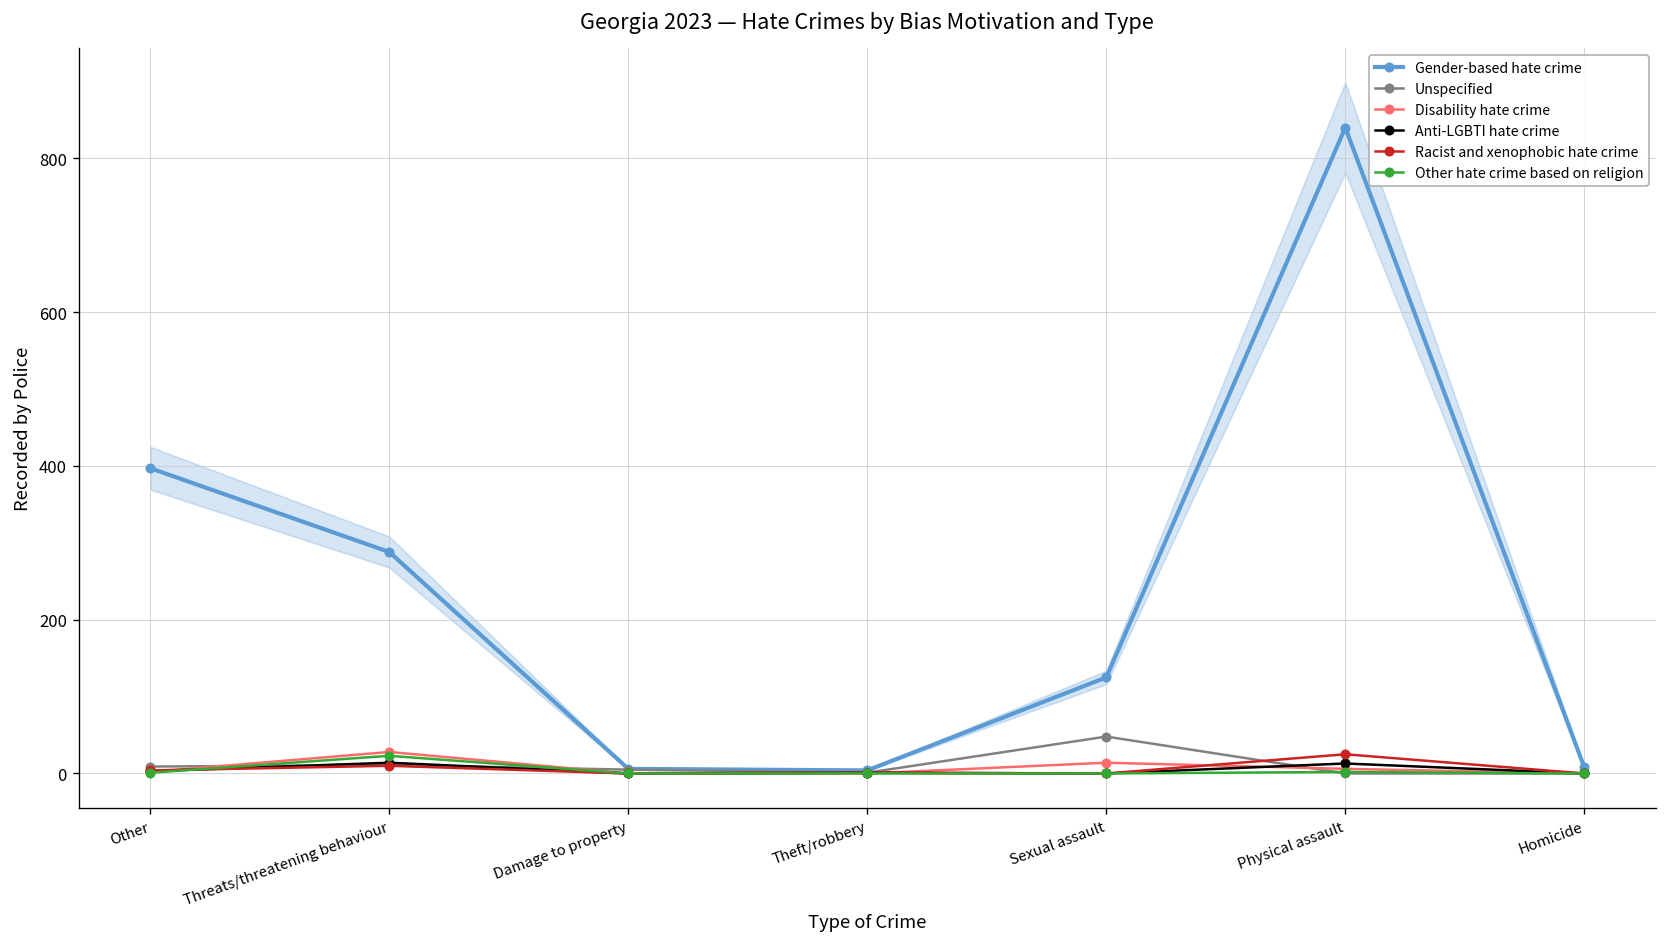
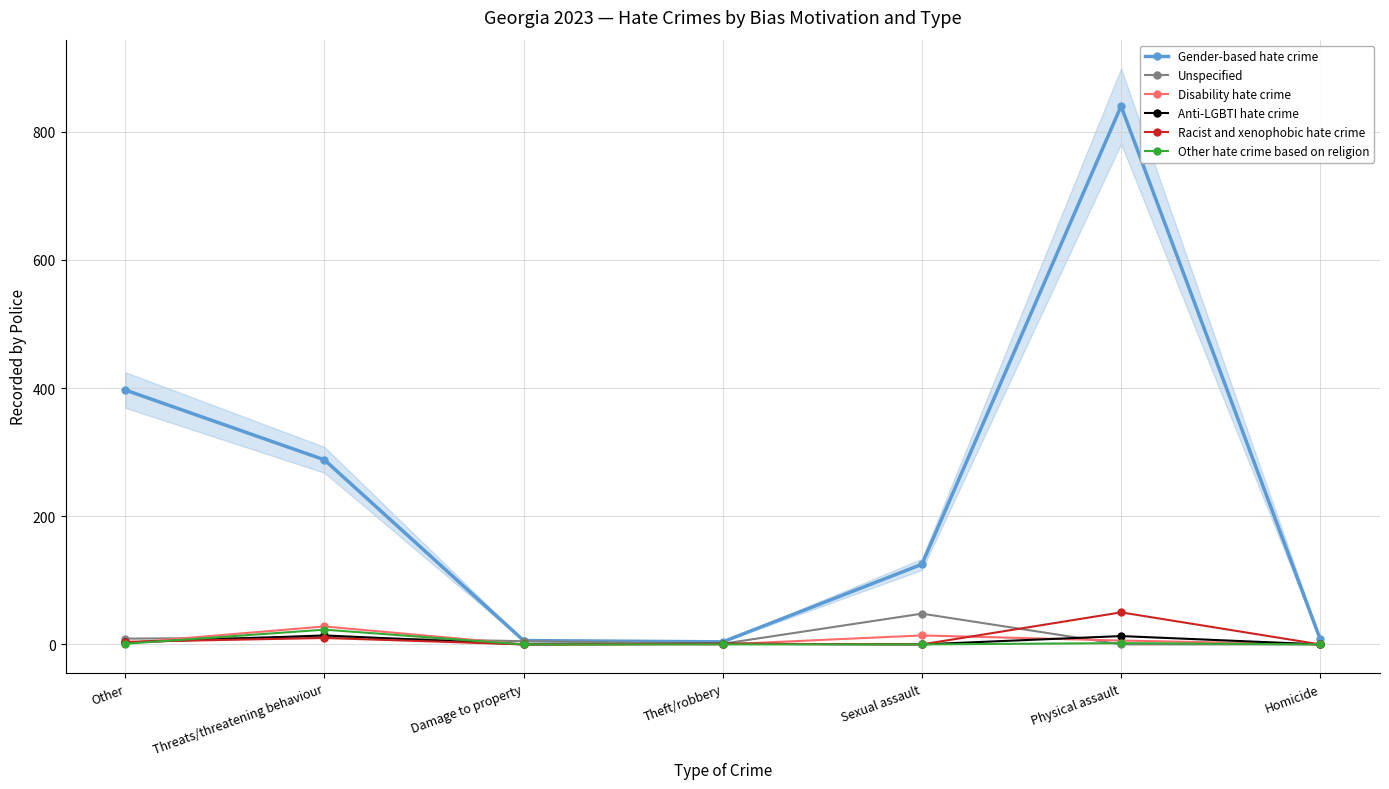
  {
    "Unspecified": {
      "Other": 10,
      "Sexual assault": 50
    },
    "Disability hate crime": {
      "Threats/threatening behaviour": 30,
      "Sexual assault": 10
    },
    "Anti-LGBTI hate crime": {
      "Physical assault": 10
    },
    "Racist and xenophobic hate crime": {
-     "Physical assault": 30
+     "Physical assault": 50
    },
    "Other hate crime based on religion": {
      "Threats/threatening behaviour": 20
    }
  }
